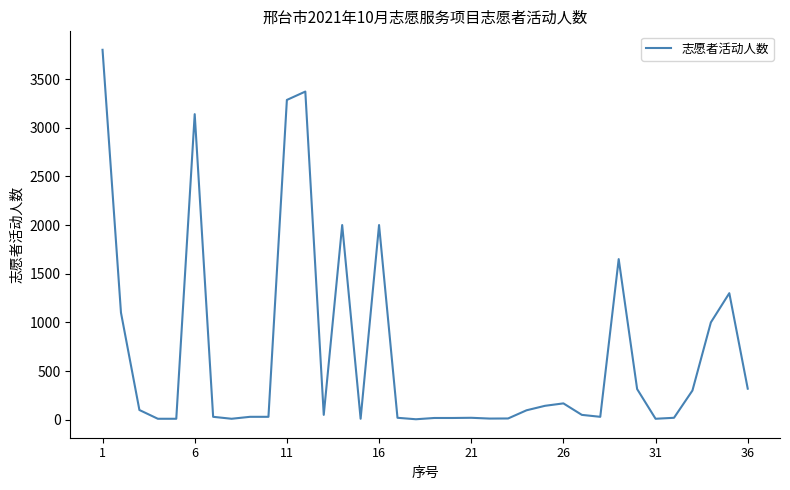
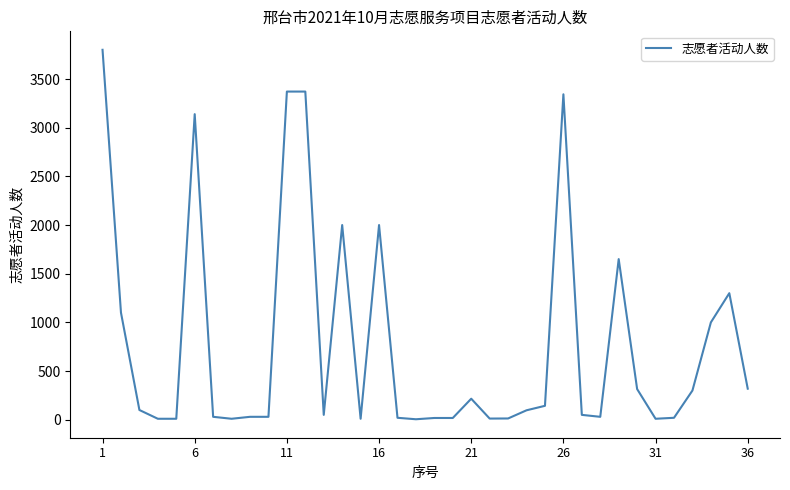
  {
    "1": 3800,
    "6": 3100,
-   "11": 3300,
+   "11": 3400,
    "16": 2000,
-   "21": 0,
-   "26": 200,
+   "21": 200,
+   "26": 3300,
    "31": 0,
    "36": 300
  }
